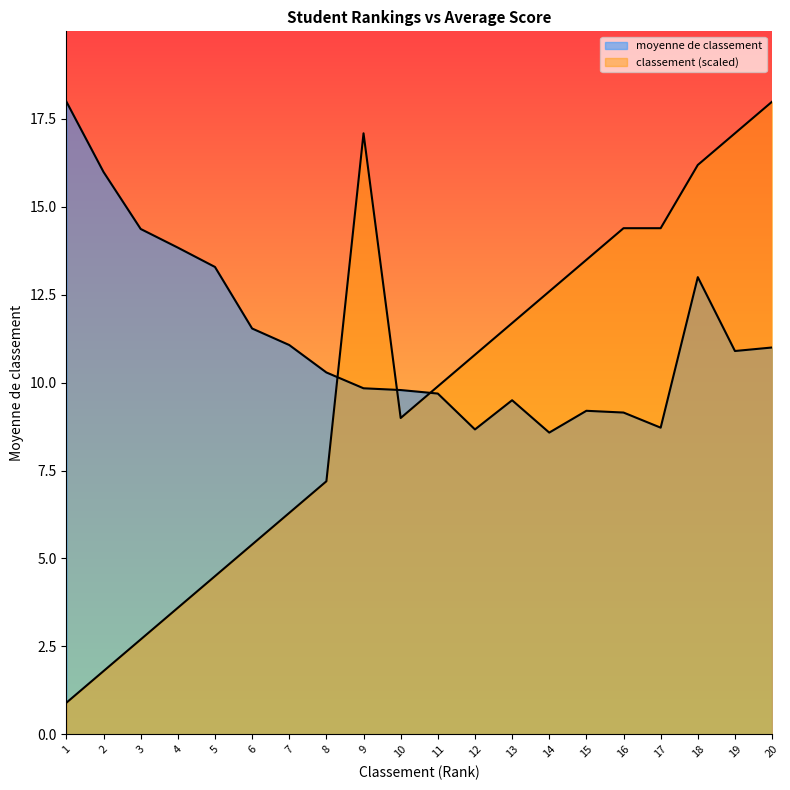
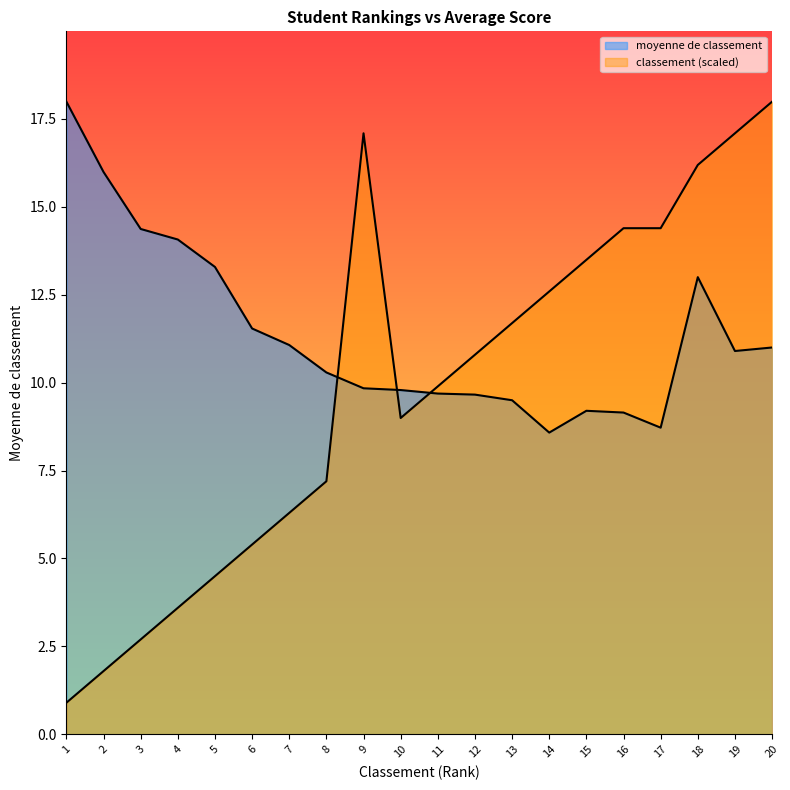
  {
    "moyenne de classement": {
      "1": 18.0,
      "2": 16.0,
      "3": 14.4,
-     "4": 13.8,
+     "4": 14.1,
      "5": 13.3,
      "6": 11.5,
      "7": 11.1,
      "8": 10.3,
      "9": 9.8,
      "10": 9.8,
      "11": 9.7,
-     "12": 8.7,
+     "12": 9.7,
      "13": 9.5,
      "14": 8.6,
      "15": 9.2,
      "16": 9.2,
      "17": 8.7,
      "18": 13.0,
      "19": 10.9,
      "20": 11.0
    },
    "classement (scaled)": {
      "1": 0.9,
      "2": 1.8,
      "3": 2.7,
      "4": 3.6,
      "5": 4.5,
      "6": 5.4,
      "7": 6.3,
      "8": 7.2,
      "9": 17.1,
      "10": 9.0,
      "11": 9.9,
      "12": 10.8,
      "13": 11.7,
      "14": 12.6,
      "15": 13.5,
      "16": 14.4,
      "17": 14.4,
      "18": 16.2,
      "19": 17.1,
      "20": 18.0
    }
  }
